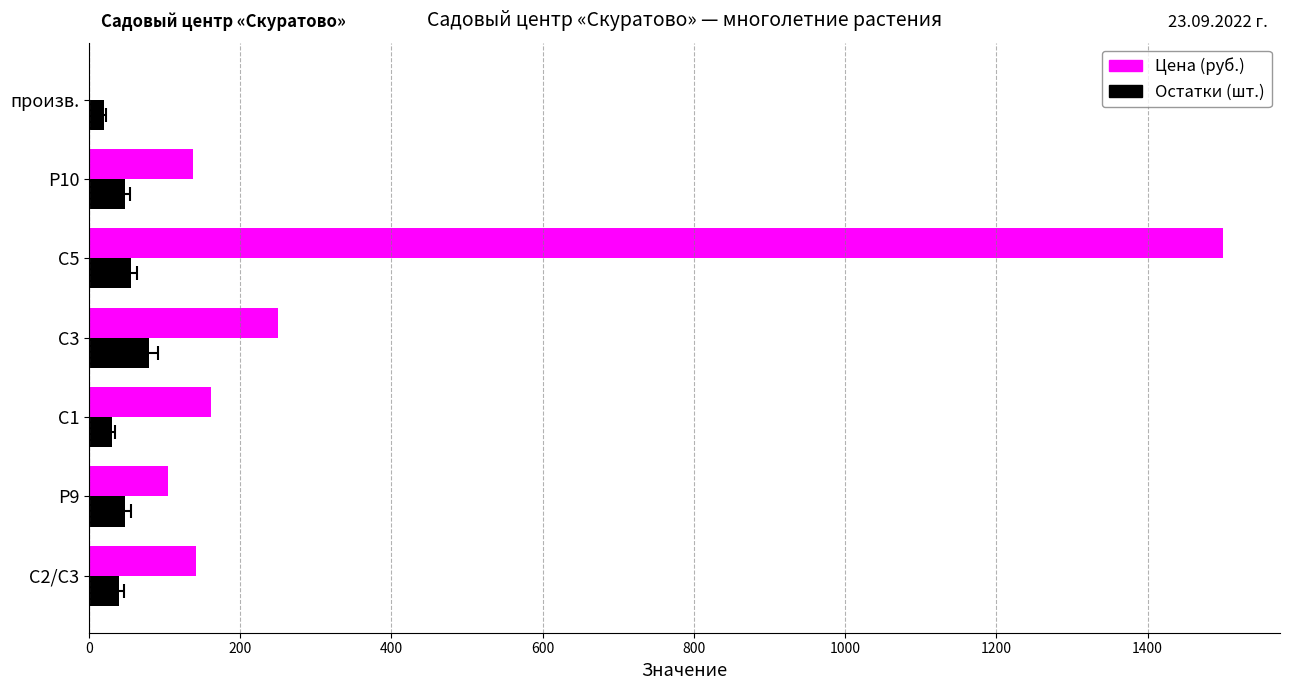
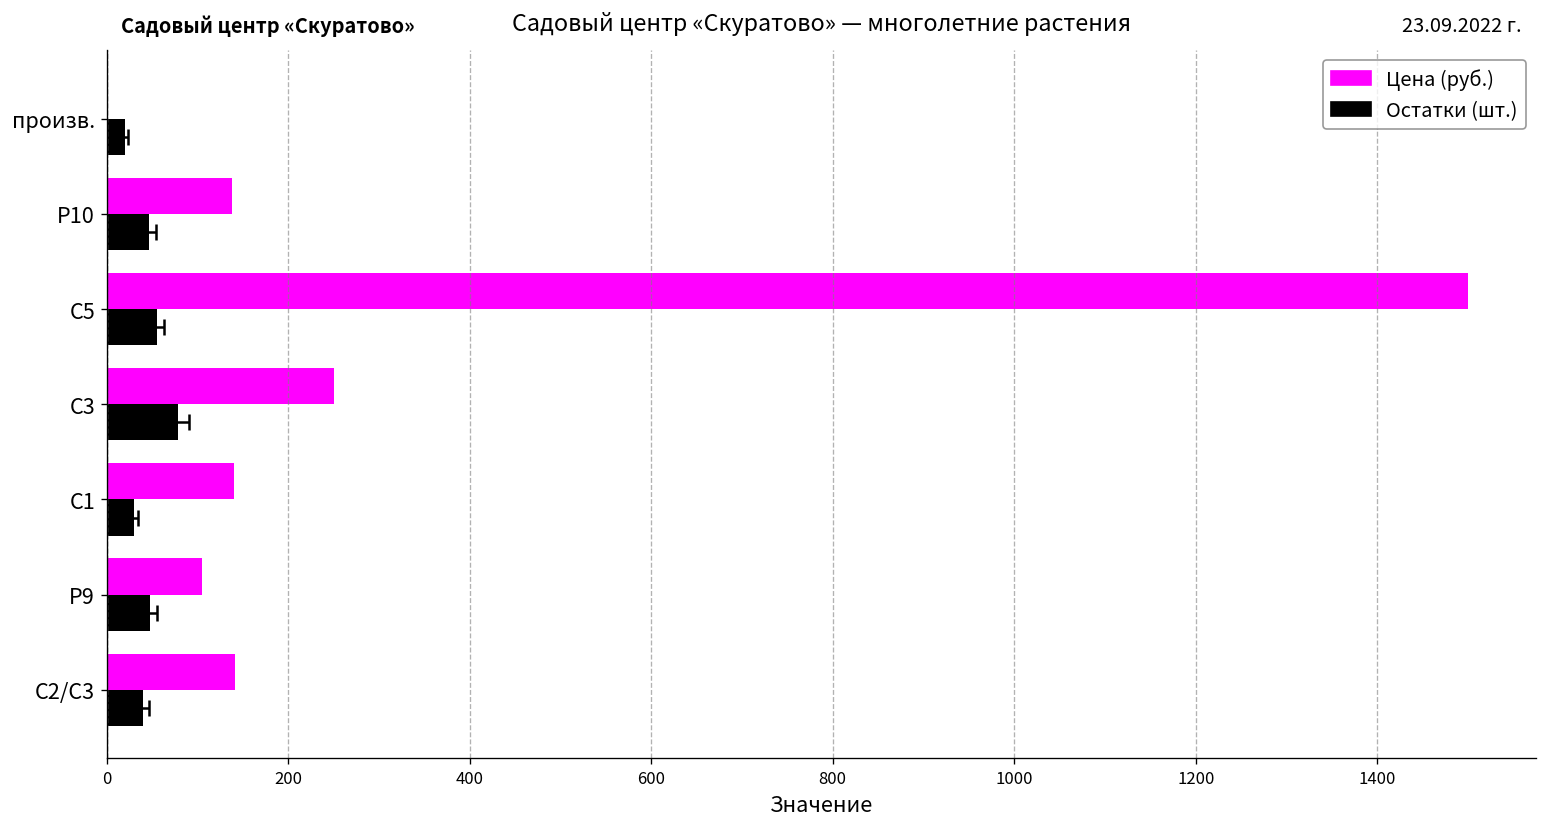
  {
    "Цена (руб.)": {
      "произв.": 0,
      "Р10": 140,
      "С5": 1500,
      "С3": 250,
-     "С1": 160,
+     "С1": 140,
      "Р9": 110,
      "С2/С3": 140
    },
    "Остатки (шт.)": {
      "произв.": 20,
      "Р10": 50,
      "С5": 60,
      "С3": 80,
      "С1": 30,
      "Р9": 50,
      "С2/С3": 40
    }
  }
